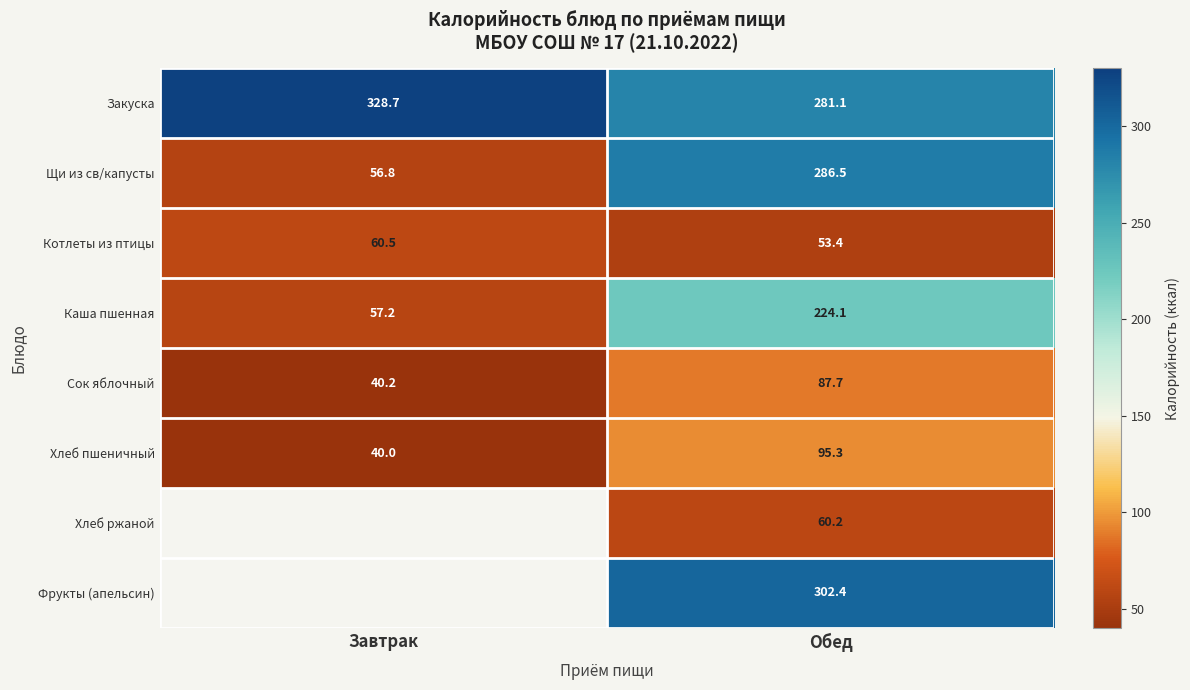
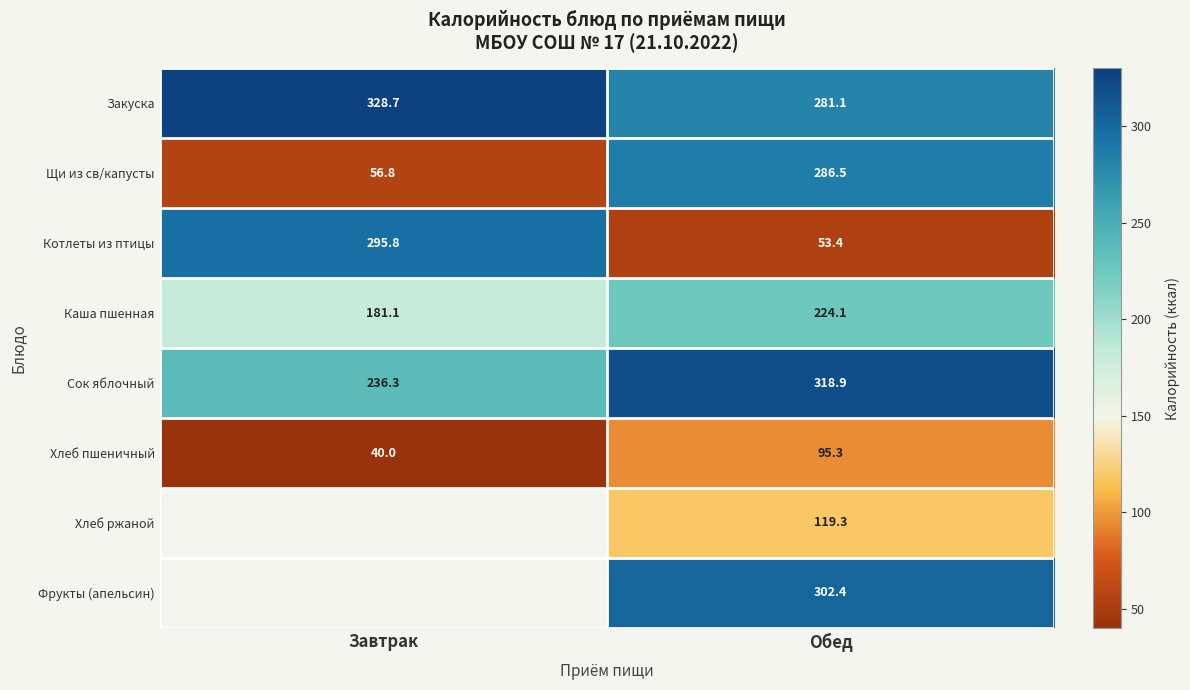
  {
    "Закуска": {
      "Завтрак": 328.7,
      "Обед": 281.1
    },
    "Щи из св/капусты": {
      "Завтрак": 56.8,
      "Обед": 286.5
    },
    "Котлеты из птицы": {
-     "Завтрак": 60.5,
+     "Завтрак": 295.8,
      "Обед": 53.4
    },
    "Каша пшенная": {
-     "Завтрак": 57.2,
+     "Завтрак": 181.1,
      "Обед": 224.1
    },
    "Сок яблочный": {
-     "Завтрак": 40.2,
-     "Обед": 87.7
+     "Завтрак": 236.3,
+     "Обед": 318.9
    },
    "Хлеб пшеничный": {
      "Завтрак": 40.0,
      "Обед": 95.3
    },
    "Хлеб ржаной": {
-     "Обед": 60.2
+     "Обед": 119.3
    },
    "Фрукты (апельсин)": {
      "Обед": 302.4
    }
  }
